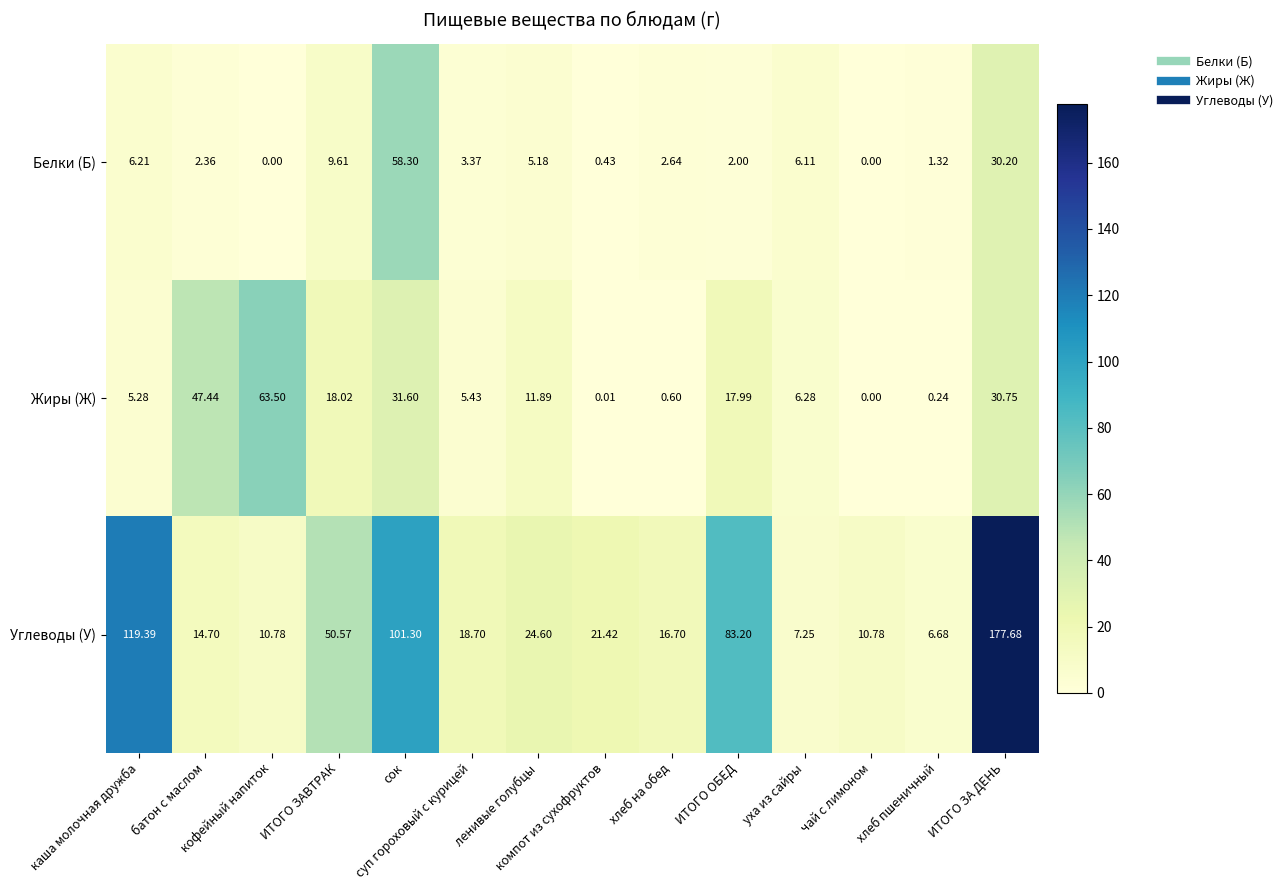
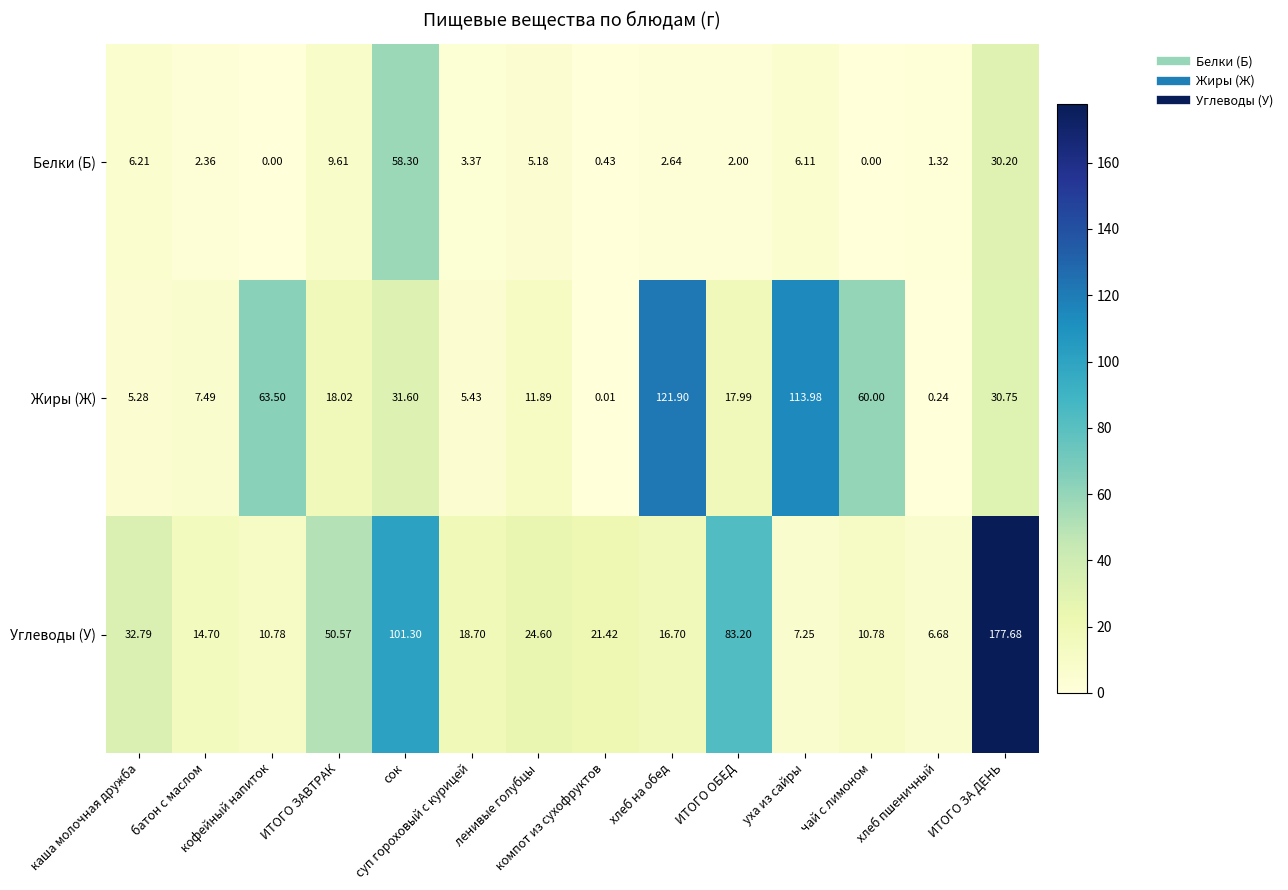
  {
    "Белки (Б)": {
      "каша молочная дружба": 6.21,
      "батон с маслом": 2.36,
      "кофейный напиток": 0.00,
      "ИТОГО ЗАВТРАК": 9.61,
      "сок": 58.30,
      "суп гороховый с курицей": 3.37,
      "ленивые голубцы": 5.18,
      "компот из сухофруктов": 0.43,
      "хлеб на обед": 2.64,
      "ИТОГО ОБЕД": 2.00,
      "уха из сайры": 6.11,
      "чай с лимоном": 0.00,
      "хлеб пшеничный": 1.32,
      "ИТОГО ЗА ДЕНЬ": 30.20
    },
    "Жиры (Ж)": {
      "каша молочная дружба": 5.28,
-     "батон с маслом": 47.44,
+     "батон с маслом": 7.49,
      "кофейный напиток": 63.50,
      "ИТОГО ЗАВТРАК": 18.02,
      "сок": 31.60,
      "суп гороховый с курицей": 5.43,
      "ленивые голубцы": 11.89,
      "компот из сухофруктов": 0.01,
-     "хлеб на обед": 0.60,
+     "хлеб на обед": 121.90,
      "ИТОГО ОБЕД": 17.99,
-     "уха из сайры": 6.28,
-     "чай с лимоном": 0.00,
+     "уха из сайры": 113.98,
+     "чай с лимоном": 60.00,
      "хлеб пшеничный": 0.24,
      "ИТОГО ЗА ДЕНЬ": 30.75
    },
    "Углеводы (У)": {
-     "каша молочная дружба": 119.39,
+     "каша молочная дружба": 32.79,
      "батон с маслом": 14.70,
      "кофейный напиток": 10.78,
      "ИТОГО ЗАВТРАК": 50.57,
      "сок": 101.30,
      "суп гороховый с курицей": 18.70,
      "ленивые голубцы": 24.60,
      "компот из сухофруктов": 21.42,
      "хлеб на обед": 16.70,
      "ИТОГО ОБЕД": 83.20,
      "уха из сайры": 7.25,
      "чай с лимоном": 10.78,
      "хлеб пшеничный": 6.68,
      "ИТОГО ЗА ДЕНЬ": 177.68
    }
  }
